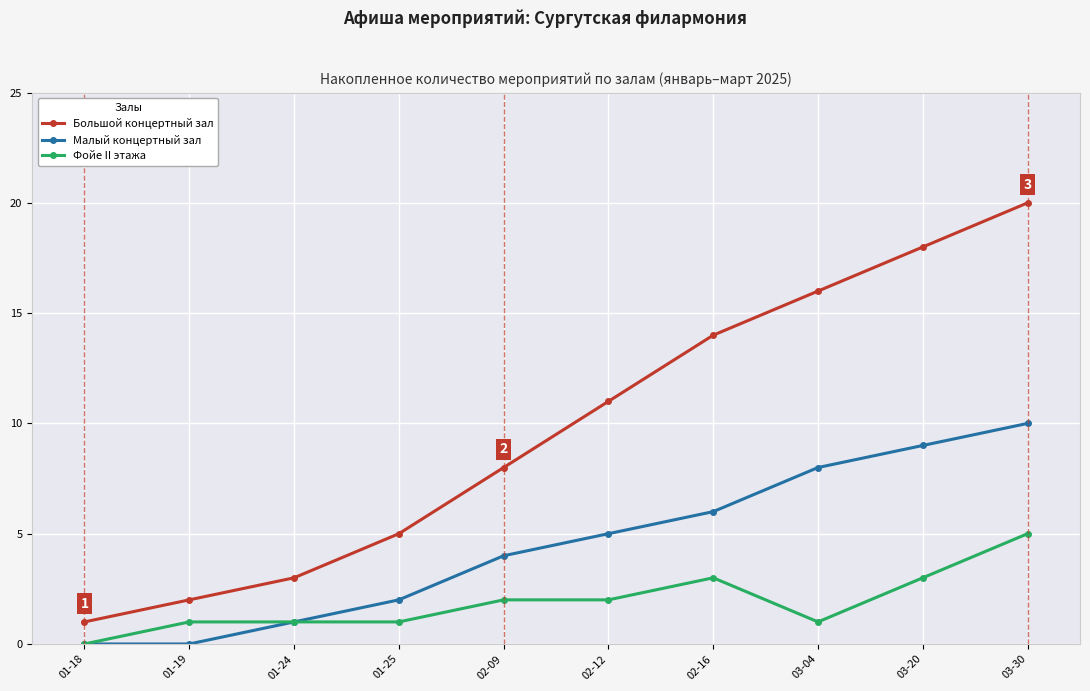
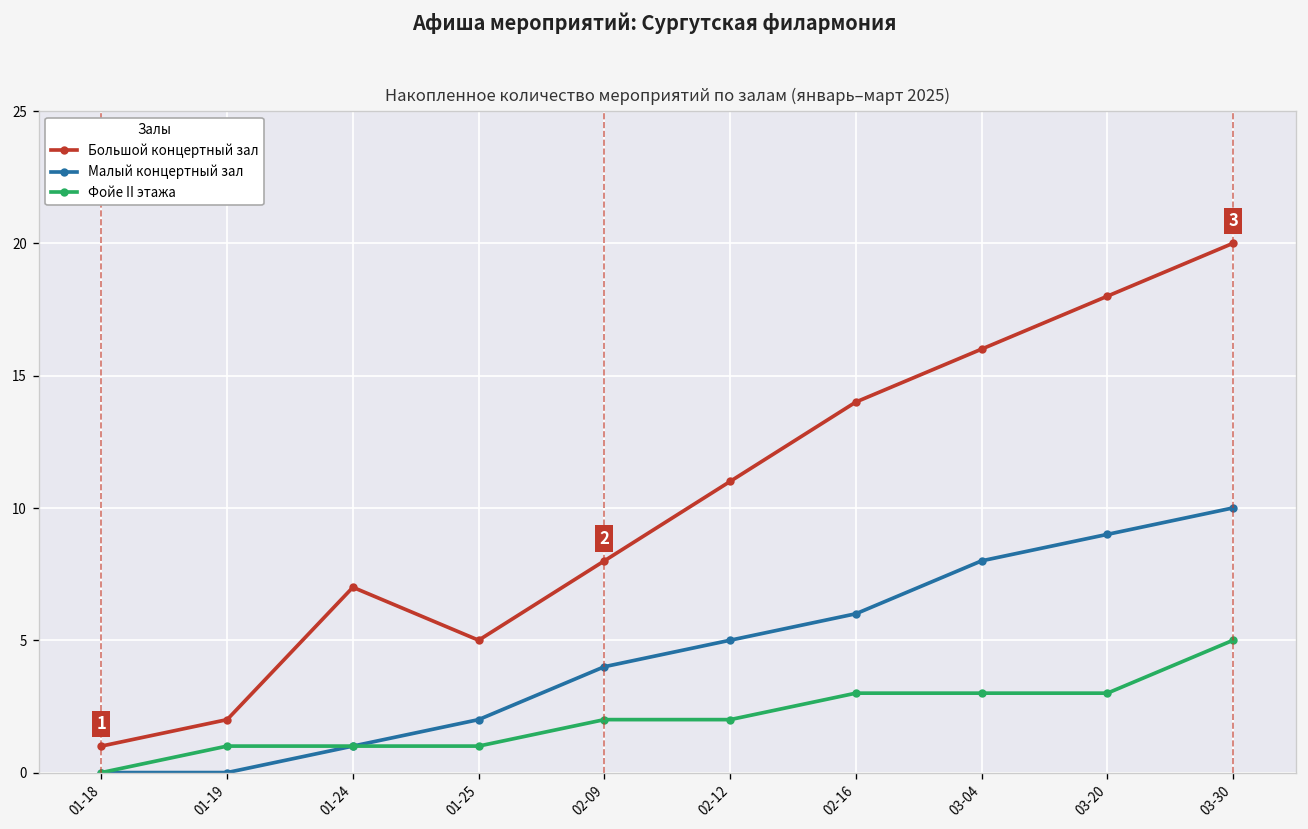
  {
    "Большой концертный зал": {
      "01-19": 2,
-     "01-24": 3,
+     "01-24": 7,
      "01-25": 5,
      "02-12": 11,
      "02-16": 14,
      "03-04": 16,
      "03-20": 18
    },
    "Малый концертный зал": {
      "01-19": 0,
      "01-25": 2,
      "02-09": 4,
      "02-12": 5,
      "02-16": 6,
      "03-04": 8,
      "03-20": 9,
      "03-30": 10
    },
    "Фойе II этажа": {
      "01-19": 1,
      "01-25": 1,
      "02-09": 2,
      "02-12": 2,
      "02-16": 3,
-     "03-04": 1,
+     "03-04": 3,
      "03-20": 3,
      "03-30": 5
    }
  }
